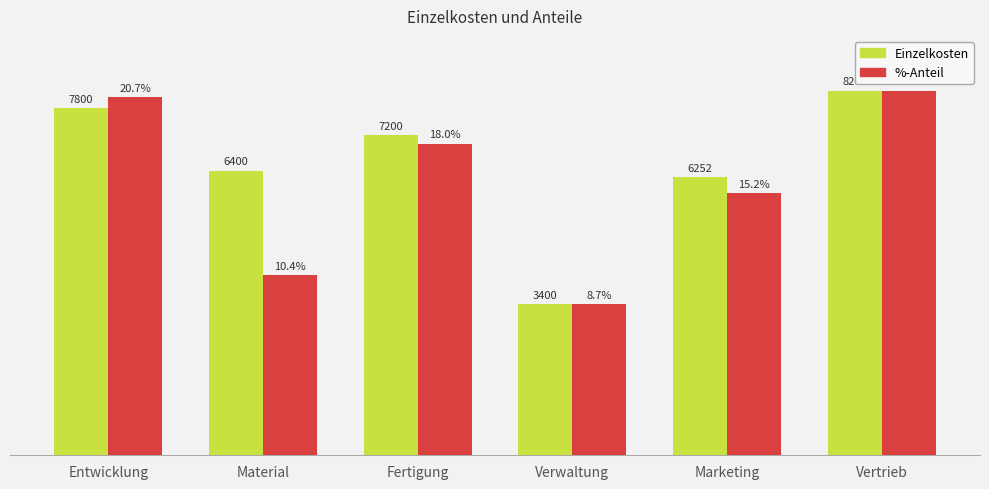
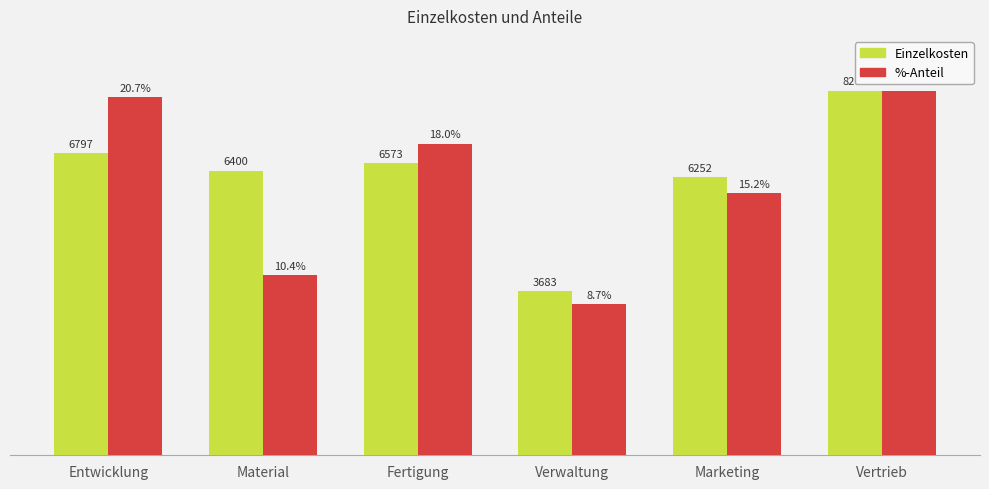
  {
    "Einzelkosten": {
-     "Entwicklung": 7800,
+     "Entwicklung": 6797,
      "Material": 6400,
-     "Fertigung": 7200,
-     "Verwaltung": 3400,
+     "Fertigung": 6573,
+     "Verwaltung": 3683,
      "Marketing": 6252
    }
  }
